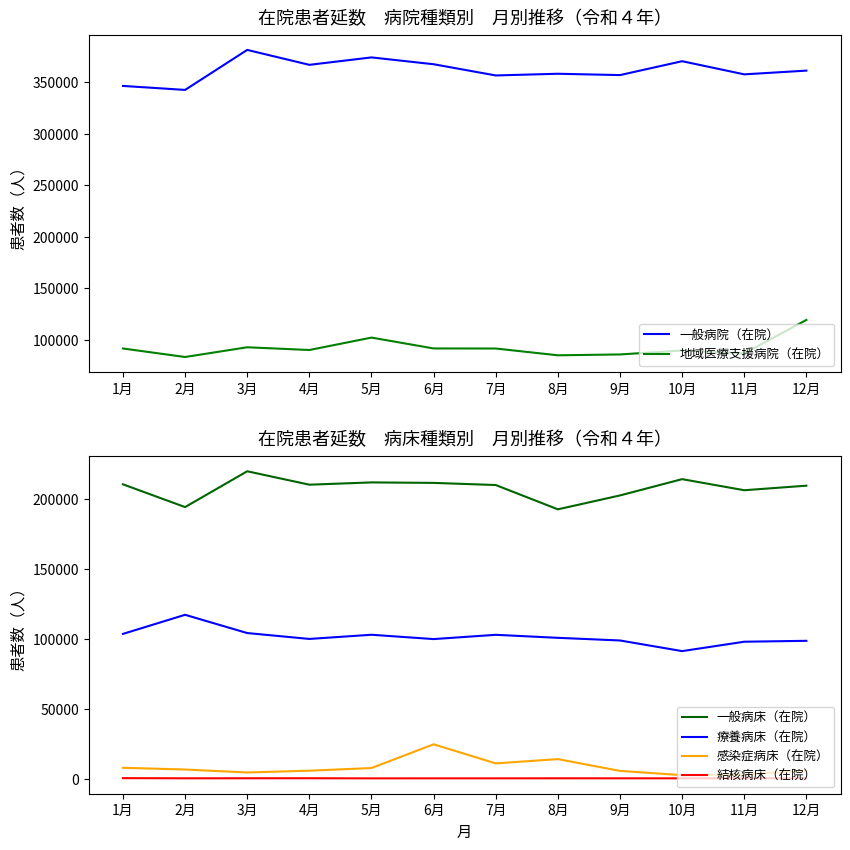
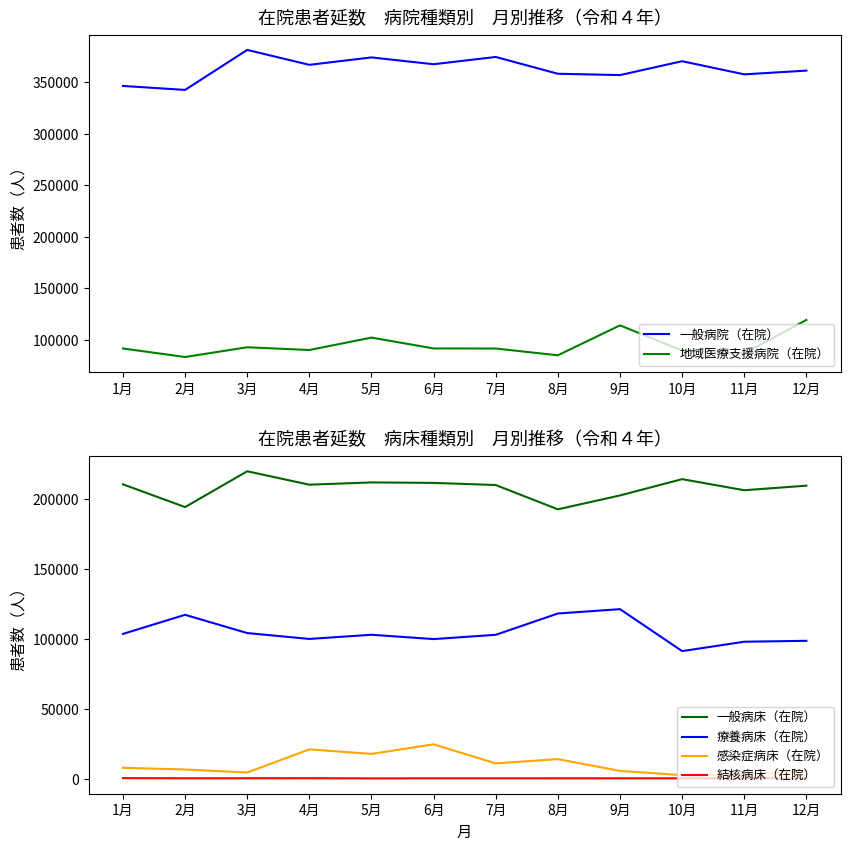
  {
    "在院患者延数 病院種類別 月別推移（令和４年）": {
      "一般病院（在院）": {
        "1月": 346000,
        "2月": 343000,
        "3月": 381000,
        "4月": 367000,
        "5月": 374000,
        "6月": 367000,
-       "7月": 357000,
+       "7月": 375000,
        "8月": 358000,
        "9月": 357000,
        "10月": 370000,
        "11月": 358000,
        "12月": 361000
      },
      "地域医療支援病院（在院）": {
        "1月": 91000,
        "2月": 83000,
        "3月": 92000,
        "4月": 90000,
        "5月": 102000,
        "6月": 91000,
        "7月": 91000,
        "8月": 85000,
-       "9月": 86000,
+       "9月": 114000,
        "12月": 119000
      }
    },
    "在院患者延数 病床種類別 月別推移（令和４年）": {
      "一般病床（在院）": {
        "1月": 211000,
        "2月": 194000,
        "3月": 220000,
        "4月": 210000,
        "5月": 212000,
        "6月": 212000,
        "7月": 210000,
        "8月": 193000,
        "9月": 203000,
        "10月": 214000,
        "11月": 206000,
        "12月": 210000
      },
      "療養病床（在院）": {
        "1月": 104000,
        "2月": 117000,
        "3月": 104000,
        "4月": 100000,
        "5月": 103000,
        "6月": 100000,
        "7月": 103000,
-       "8月": 101000,
-       "9月": 99000,
+       "8月": 118000,
+       "9月": 121000,
        "10月": 91000,
        "11月": 98000,
        "12月": 99000
      },
      "感染症病床（在院）": {
        "1月": 8000,
        "2月": 7000,
        "3月": 4000,
-       "4月": 6000,
-       "5月": 8000,
+       "4月": 21000,
+       "5月": 18000,
        "6月": 25000,
        "7月": 11000,
        "8月": 14000,
        "9月": 6000
      },
      "結核病床（在院）": {
        "1月": 0,
        "2月": 0,
        "3月": 0,
        "4月": 0,
        "5月": 0,
        "6月": 0,
        "7月": 0,
        "8月": 0,
        "9月": 0
      }
    }
  }
